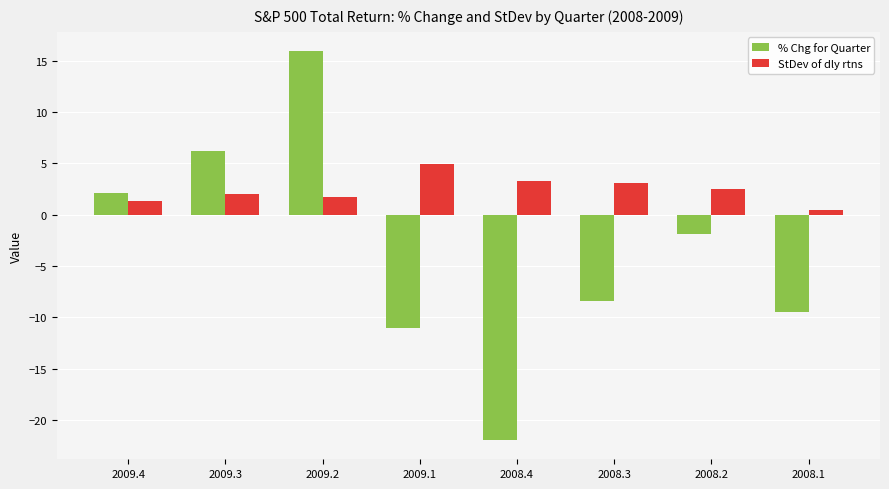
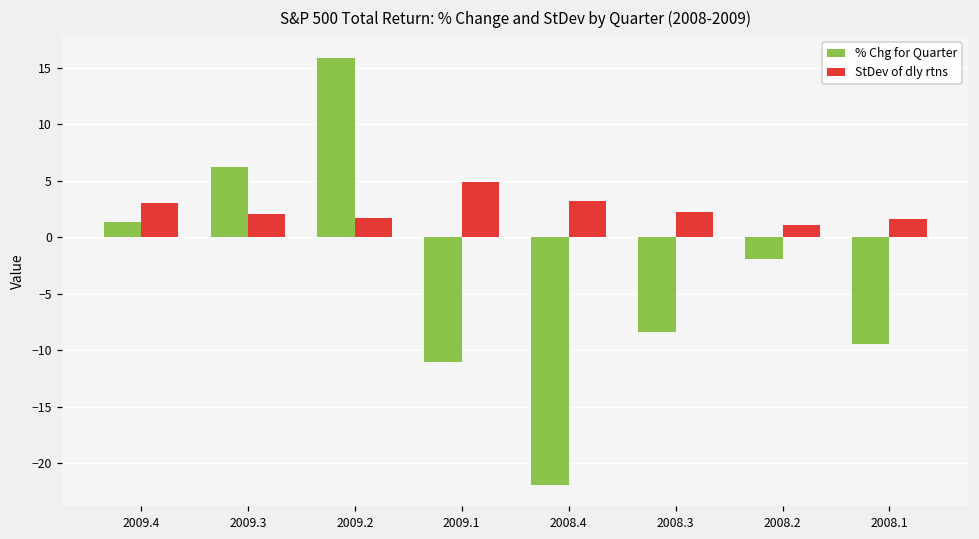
  {
    "% Chg for Quarter": {
-     "2009.4": 2.1,
+     "2009.4": 1.3,
      "2009.3": 6.3,
      "2009.2": 15.9,
      "2009.1": -11.0,
      "2008.4": -21.9,
      "2008.3": -8.4,
      "2008.2": -1.9,
      "2008.1": -9.4
    },
    "StDev of dly rtns": {
-     "2009.4": 1.3,
+     "2009.4": 3.0,
      "2009.3": 2.1,
      "2009.2": 1.7,
      "2009.1": 4.9,
      "2008.4": 3.3,
-     "2008.3": 3.1,
-     "2008.2": 2.5,
-     "2008.1": 0.5
+     "2008.3": 2.2,
+     "2008.2": 1.1,
+     "2008.1": 1.6
    }
  }
